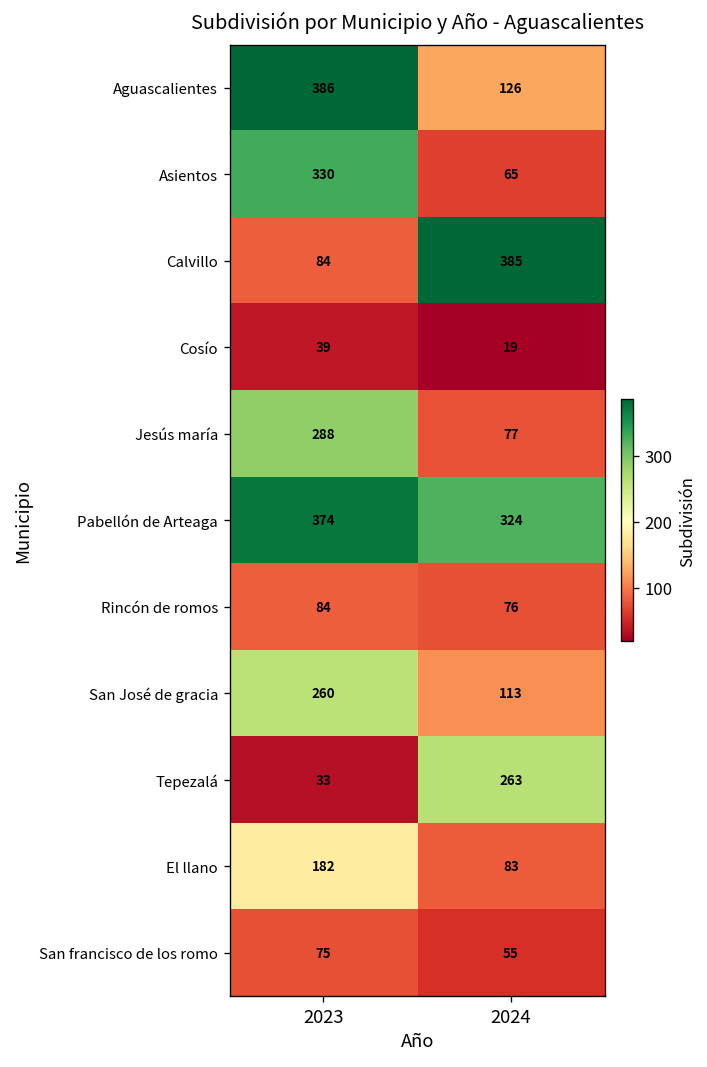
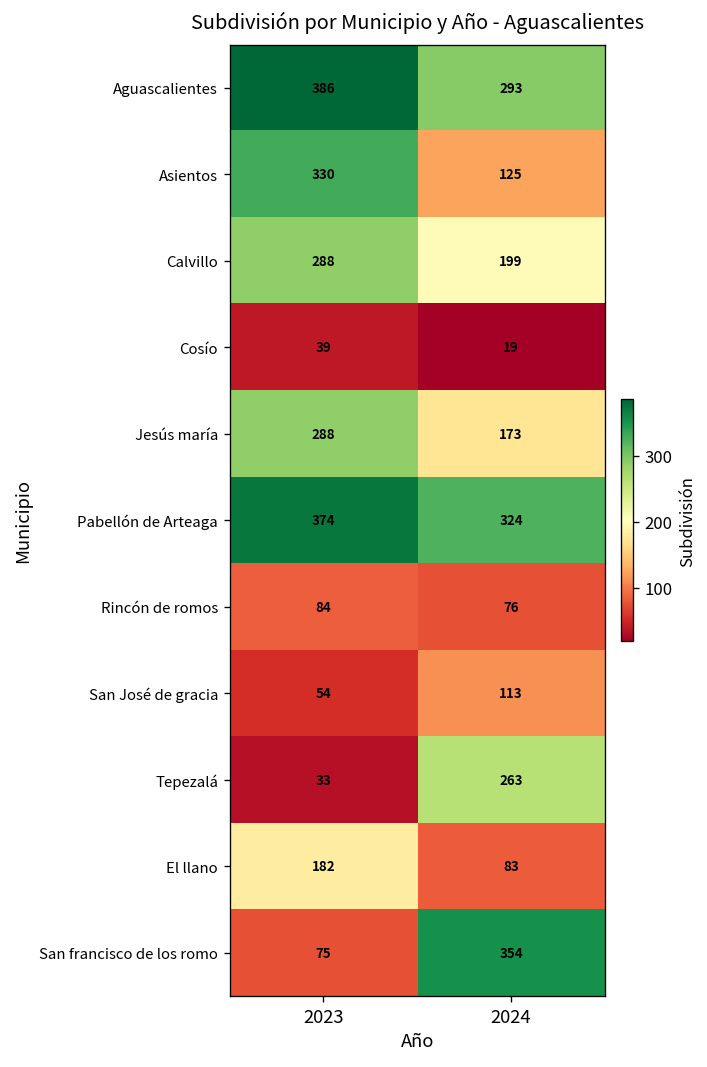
  {
    "Aguascalientes": {
      "2023": 386,
-     "2024": 126
+     "2024": 293
    },
    "Asientos": {
      "2023": 330,
-     "2024": 65
+     "2024": 125
    },
    "Calvillo": {
-     "2023": 84,
-     "2024": 385
+     "2023": 288,
+     "2024": 199
    },
    "Cosío": {
      "2023": 39,
      "2024": 19
    },
    "Jesús maría": {
      "2023": 288,
-     "2024": 77
+     "2024": 173
    },
    "Pabellón de Arteaga": {
      "2023": 374,
      "2024": 324
    },
    "Rincón de romos": {
      "2023": 84,
      "2024": 76
    },
    "San José de gracia": {
-     "2023": 260,
+     "2023": 54,
      "2024": 113
    },
    "Tepezalá": {
      "2023": 33,
      "2024": 263
    },
    "El llano": {
      "2023": 182,
      "2024": 83
    },
    "San francisco de los romo": {
      "2023": 75,
-     "2024": 55
+     "2024": 354
    }
  }
